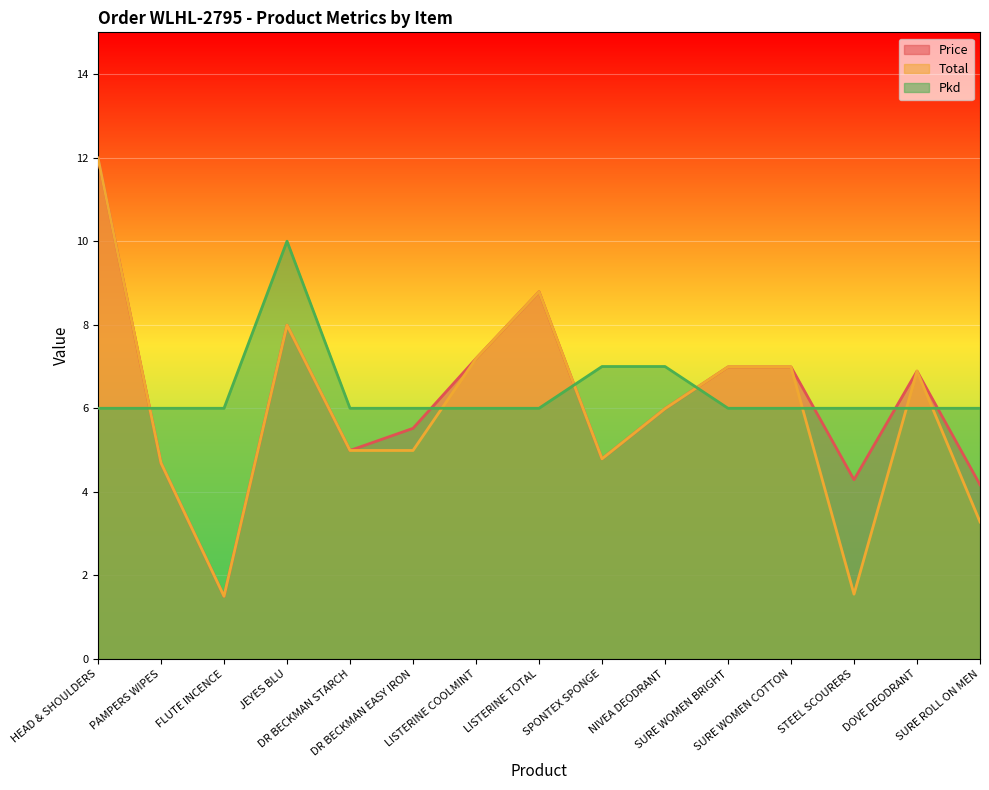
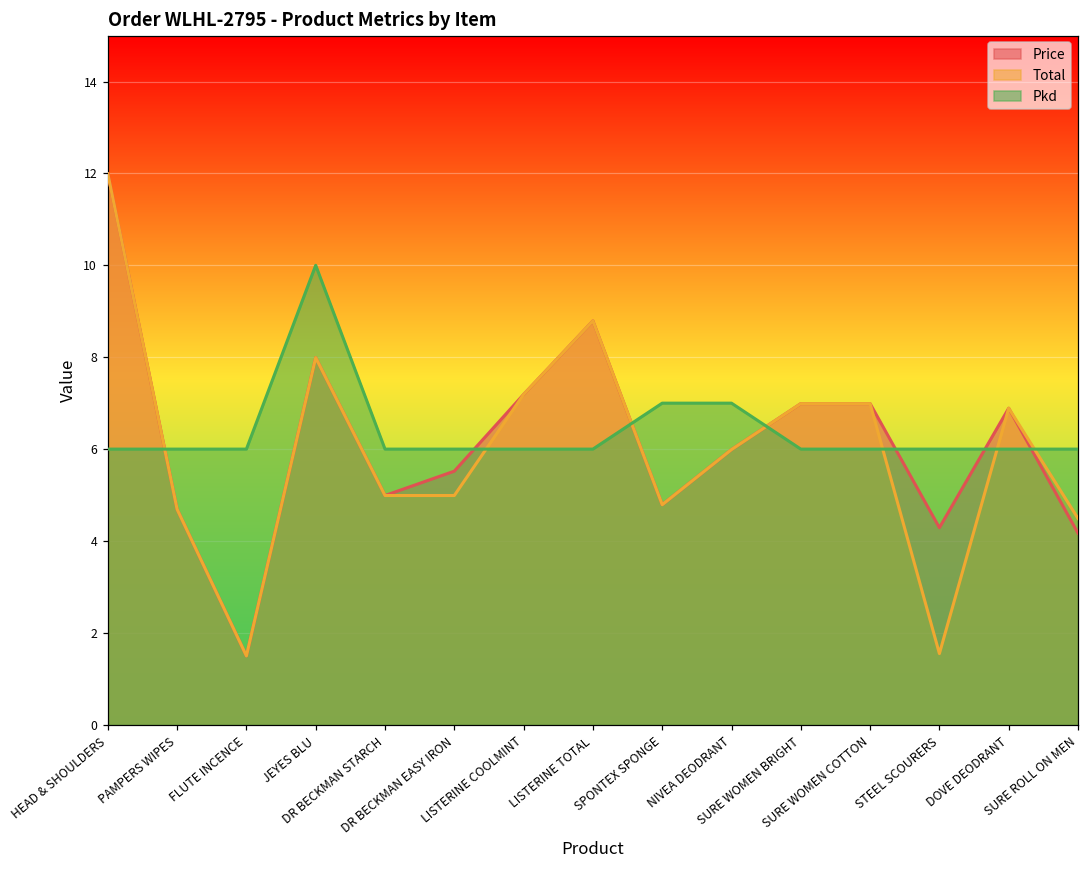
  {
    "Price": {
      "DR BECKMAN EASY IRON": 5.5,
      "STEEL SCOURERS": 4.3,
      "SURE ROLL ON MEN": 4.2
    },
    "Total": {
      "DR BECKMAN EASY IRON": 5.0,
      "STEEL SCOURERS": 1.6,
-     "SURE ROLL ON MEN": 3.3
+     "SURE ROLL ON MEN": 4.5
    },
    "Pkd": {
      "HEAD & SHOULDERS": 6.0,
      "PAMPERS WIPES": 6.0,
      "FLUTE INCENCE": 6.0,
      "JEYES BLU": 10.0,
      "DR BECKMAN STARCH": 6.0,
      "DR BECKMAN EASY IRON": 6.0,
      "LISTERINE COOLMINT": 6.0,
      "LISTERINE TOTAL": 6.0,
      "SPONTEX SPONGE": 7.0,
      "NIVEA DEODRANT": 7.0,
      "SURE WOMEN BRIGHT": 6.0,
      "SURE WOMEN COTTON": 6.0,
      "STEEL SCOURERS": 6.0,
      "DOVE DEODRANT": 6.0,
      "SURE ROLL ON MEN": 6.0
    }
  }
